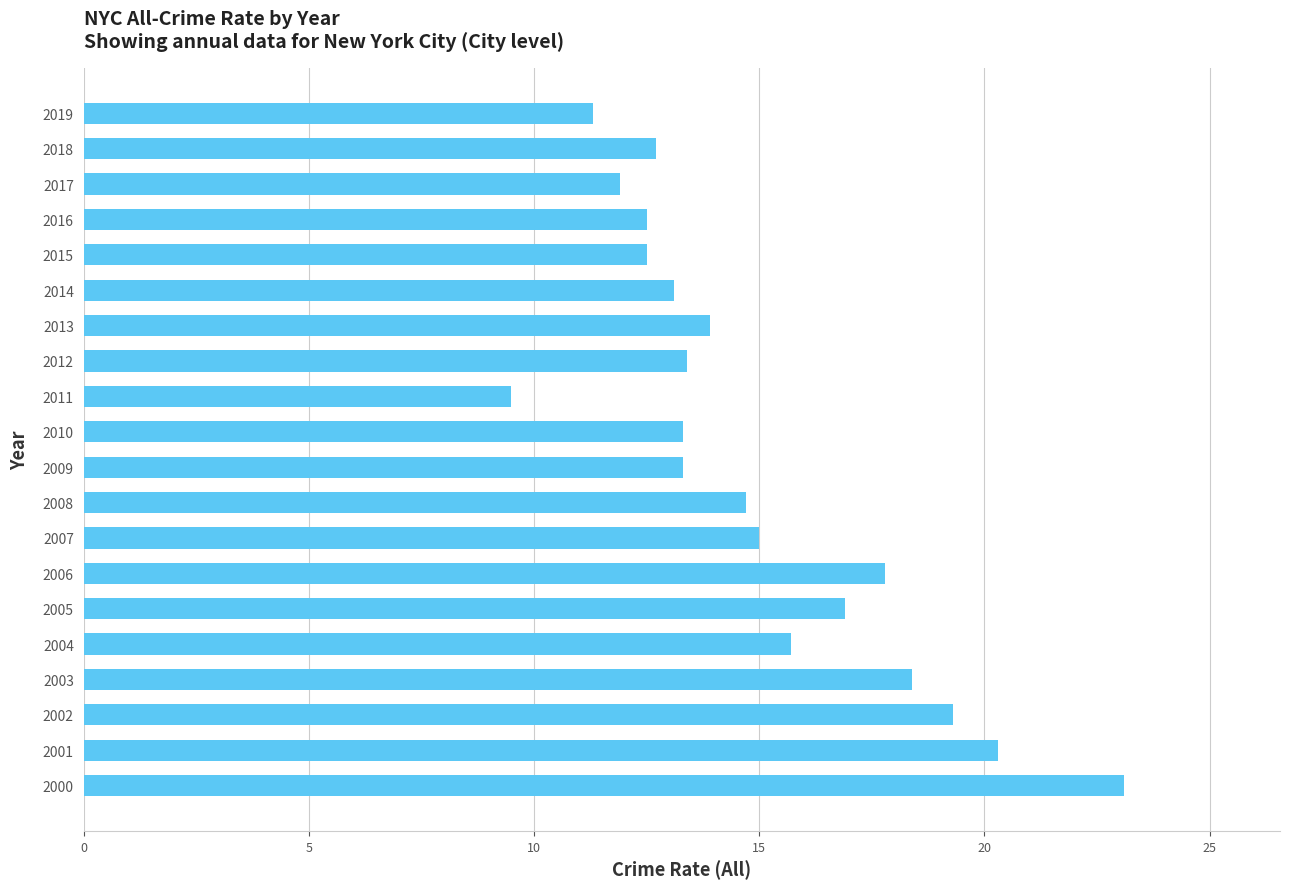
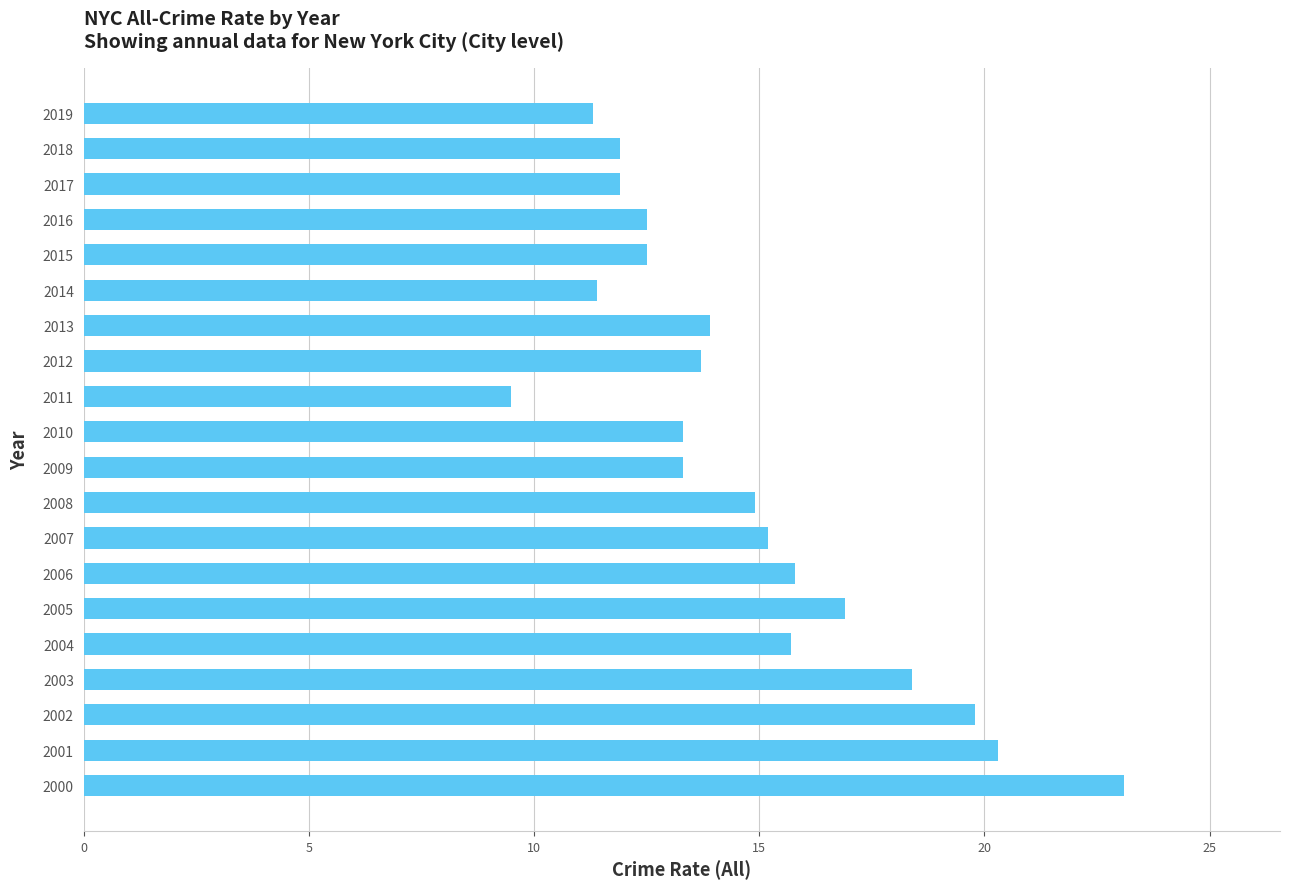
  {
    "2019": 11.3,
-   "2018": 12.7,
+   "2018": 11.9,
    "2017": 11.9,
    "2016": 12.5,
    "2015": 12.5,
-   "2014": 13.1,
+   "2014": 11.4,
    "2013": 13.9,
-   "2012": 13.4,
+   "2012": 13.7,
    "2011": 9.5,
    "2010": 13.3,
    "2009": 13.3,
-   "2008": 14.7,
-   "2007": 15.0,
-   "2006": 17.8,
+   "2008": 14.9,
+   "2007": 15.2,
+   "2006": 15.8,
    "2005": 16.9,
    "2004": 15.7,
    "2003": 18.4,
-   "2002": 19.3,
+   "2002": 19.8,
    "2001": 20.3,
    "2000": 23.1
  }
